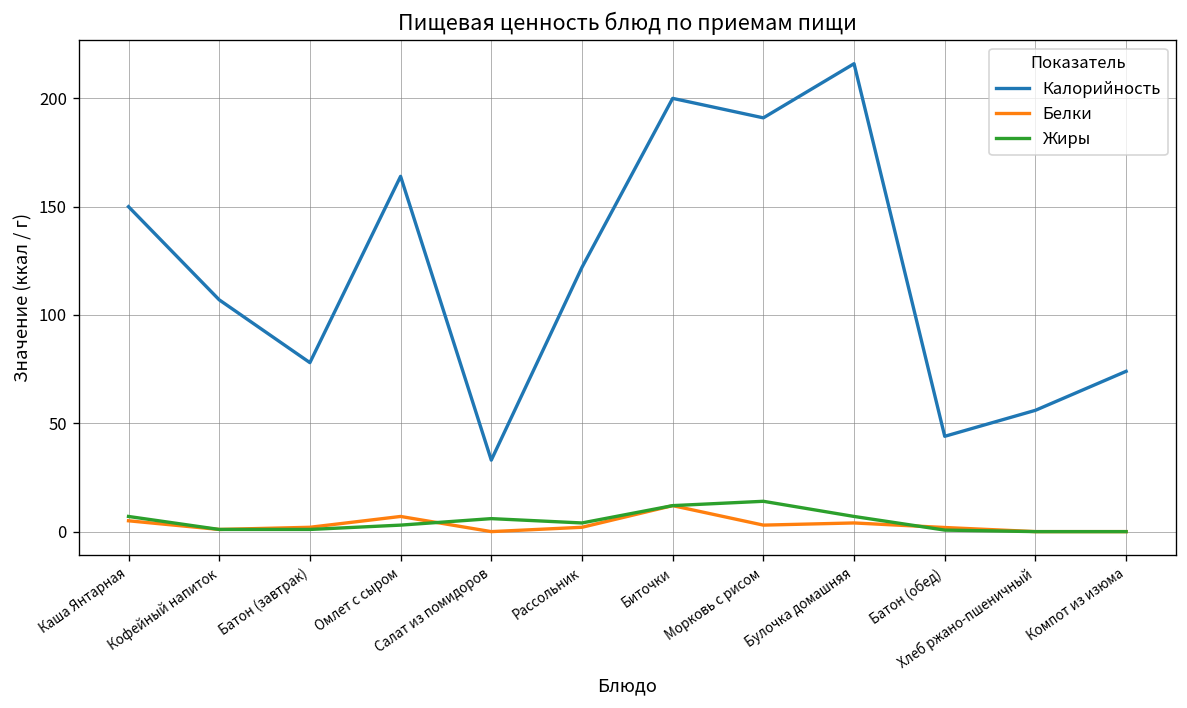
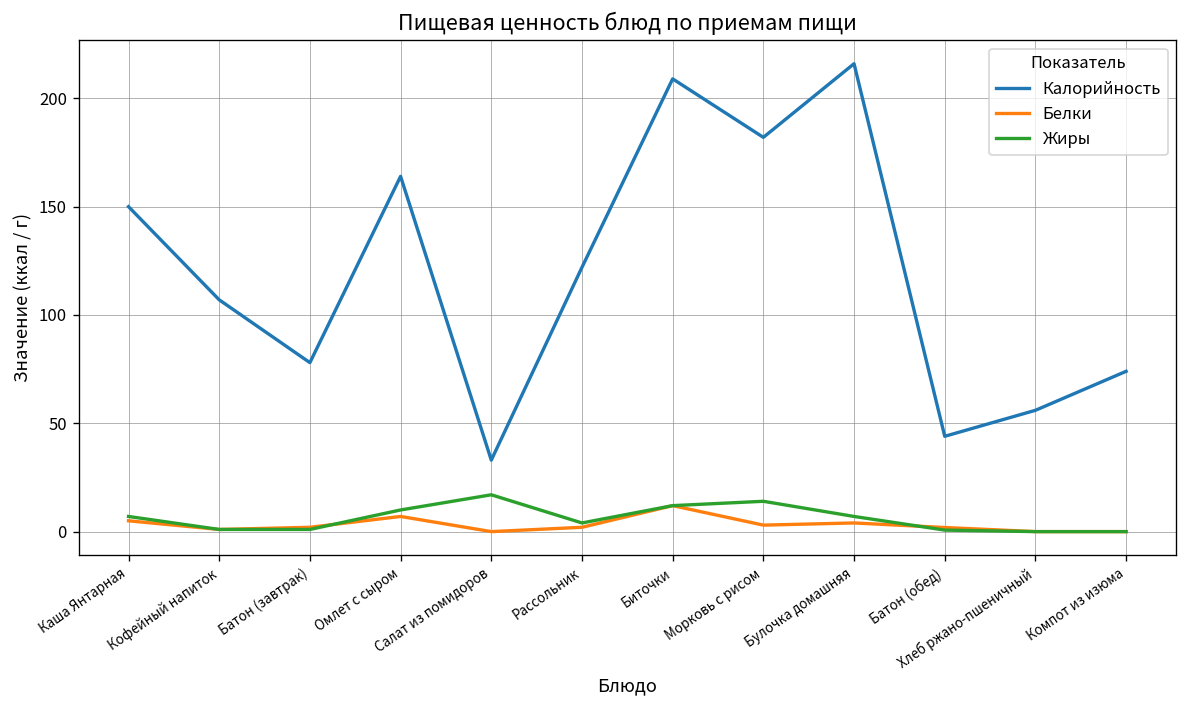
  {
    "Калорийность": {
      "Каша Янтарная": 150,
      "Кофейный напиток": 107,
      "Батон (завтрак)": 78,
      "Омлет с сыром": 164,
      "Салат из помидоров": 33,
      "Рассольник": 122,
-     "Биточки": 200,
-     "Морковь с рисом": 191,
+     "Биточки": 209,
+     "Морковь с рисом": 182,
      "Булочка домашняя": 216,
      "Батон (обед)": 44,
      "Хлеб ржано-пшеничный": 56,
      "Компот из изюма": 74
    },
    "Белки": {
      "Каша Янтарная": 5,
      "Омлет с сыром": 7,
      "Салат из помидоров": 0,
      "Рассольник": 2,
      "Морковь с рисом": 3,
      "Булочка домашняя": 4
    },
    "Жиры": {
      "Каша Янтарная": 7,
-     "Омлет с сыром": 3,
-     "Салат из помидоров": 6,
+     "Омлет с сыром": 10,
+     "Салат из помидоров": 17,
      "Рассольник": 4,
      "Морковь с рисом": 14,
      "Булочка домашняя": 7
    }
  }
